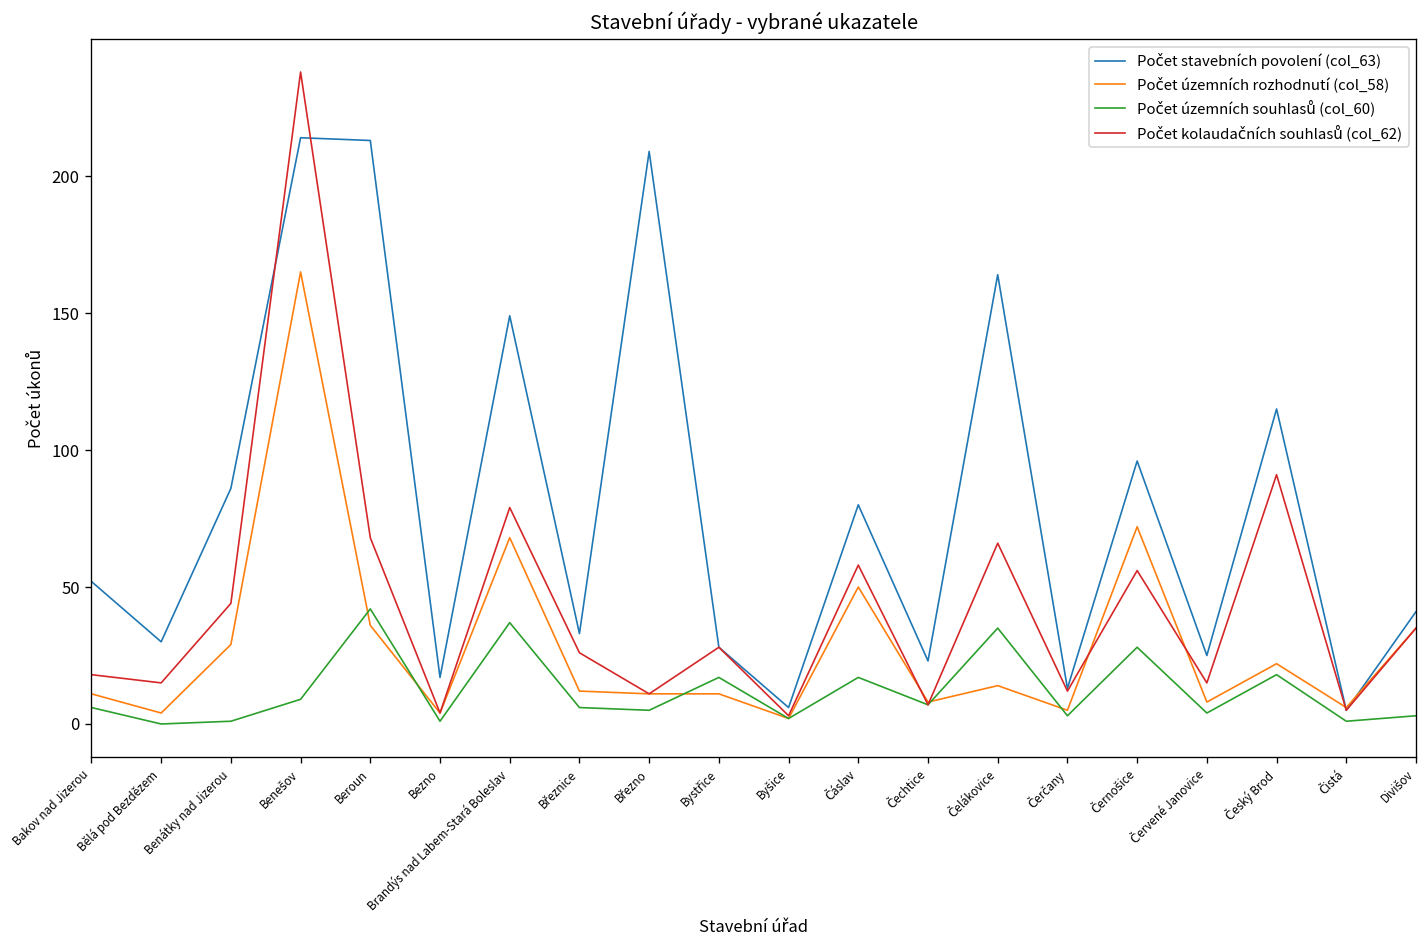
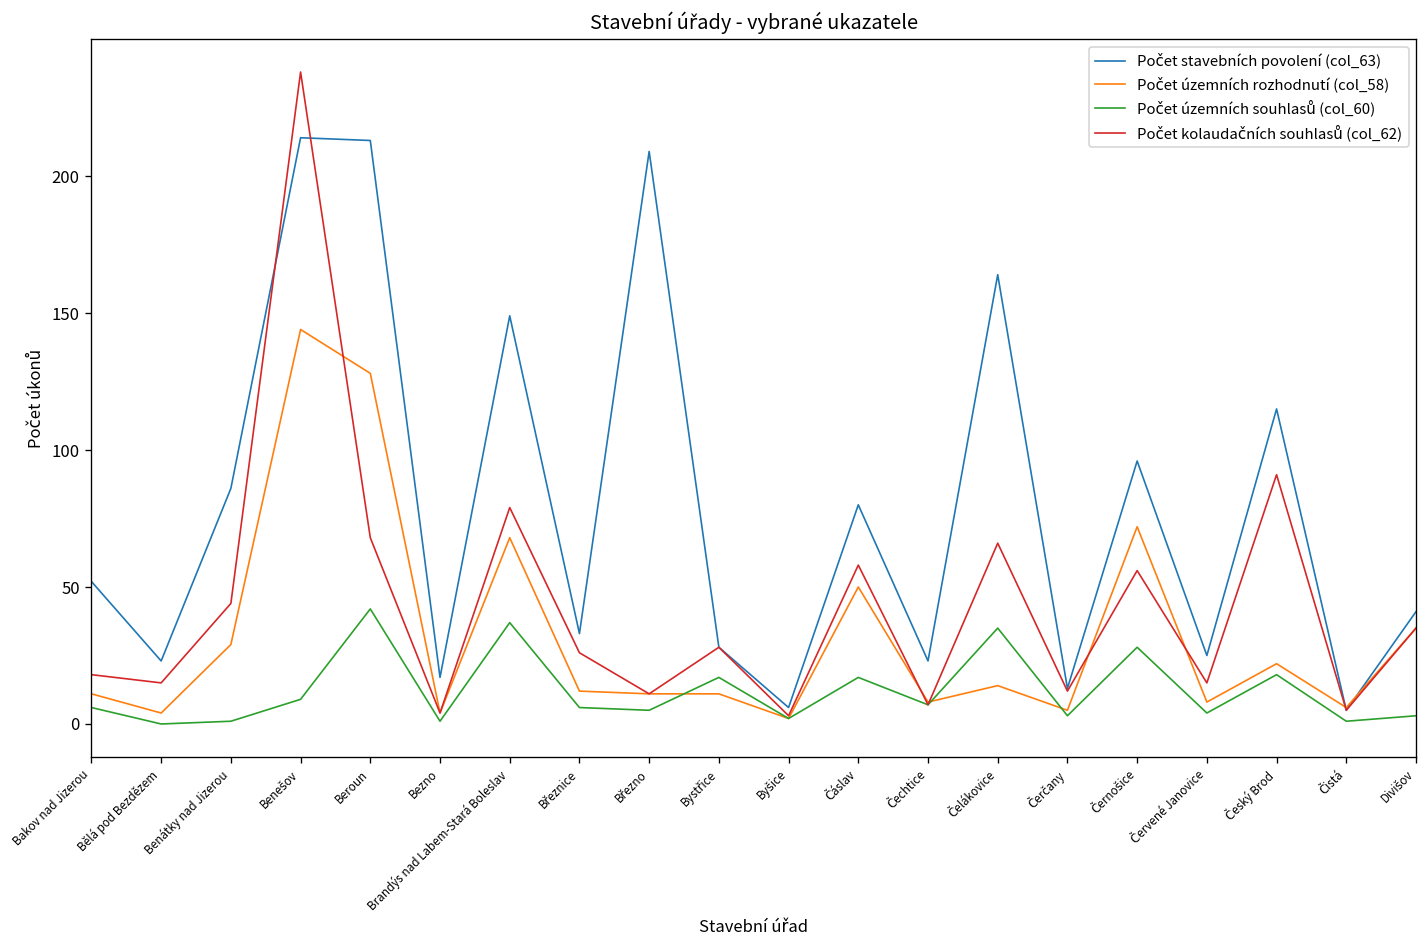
  {
    "Počet stavebních povolení (col_63)": {
      "Bakov nad Jizerou": 52,
-     "Bělá pod Bezdězem": 30,
+     "Bělá pod Bezdězem": 23,
      "Benátky nad Jizerou": 86,
      "Benešov": 214,
      "Beroun": 213,
      "Bezno": 17,
      "Brandýs nad Labem-Stará Boleslav": 149,
      "Březnice": 33,
      "Březno": 209,
      "Byšice": 6,
      "Čáslav": 80,
      "Čechtice": 23,
      "Čelákovice": 164,
      "Černošice": 96,
      "Červené Janovice": 25,
      "Český Brod": 115,
      "Divišov": 41
    },
    "Počet územních rozhodnutí (col_58)": {
      "Bakov nad Jizerou": 11,
      "Bělá pod Bezdězem": 4,
      "Benátky nad Jizerou": 29,
-     "Benešov": 165,
-     "Beroun": 36,
+     "Benešov": 144,
+     "Beroun": 128,
      "Brandýs nad Labem-Stará Boleslav": 68,
      "Březnice": 12,
      "Bystřice": 11,
      "Čáslav": 50,
      "Čelákovice": 14,
      "Čerčany": 5,
      "Černošice": 72,
      "Červené Janovice": 8,
      "Český Brod": 22
    },
    "Počet územních souhlasů (col_60)": {
      "Bakov nad Jizerou": 6,
      "Bělá pod Bezdězem": 0,
      "Benátky nad Jizerou": 1,
      "Benešov": 9,
      "Beroun": 42,
      "Bezno": 1,
      "Brandýs nad Labem-Stará Boleslav": 37,
      "Březnice": 6,
      "Březno": 5,
      "Bystřice": 17,
      "Čáslav": 17,
      "Čelákovice": 35,
      "Čerčany": 3,
      "Černošice": 28,
      "Červené Janovice": 4,
      "Český Brod": 18,
      "Čistá": 1,
      "Divišov": 3
    },
    "Počet kolaudačních souhlasů (col_62)": {
      "Bakov nad Jizerou": 18,
      "Bělá pod Bezdězem": 15,
      "Benátky nad Jizerou": 44,
      "Benešov": 238,
      "Beroun": 68,
      "Brandýs nad Labem-Stará Boleslav": 79,
      "Březnice": 26,
      "Čáslav": 58,
      "Čelákovice": 66,
      "Černošice": 56,
      "Červené Janovice": 15,
      "Český Brod": 91
    }
  }
